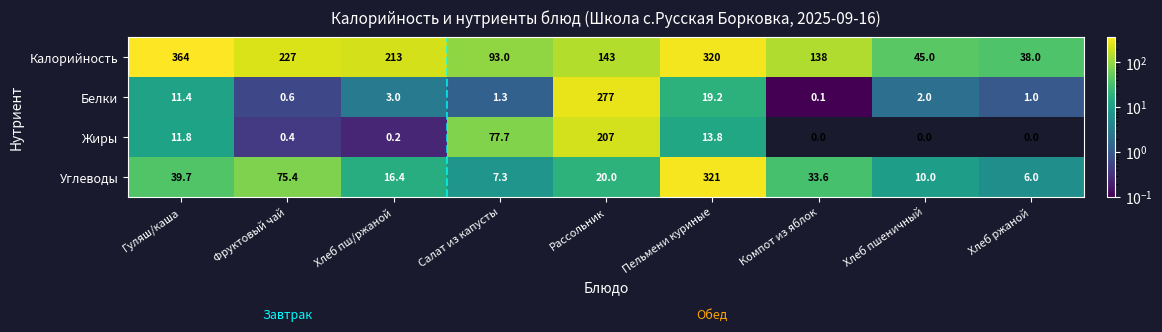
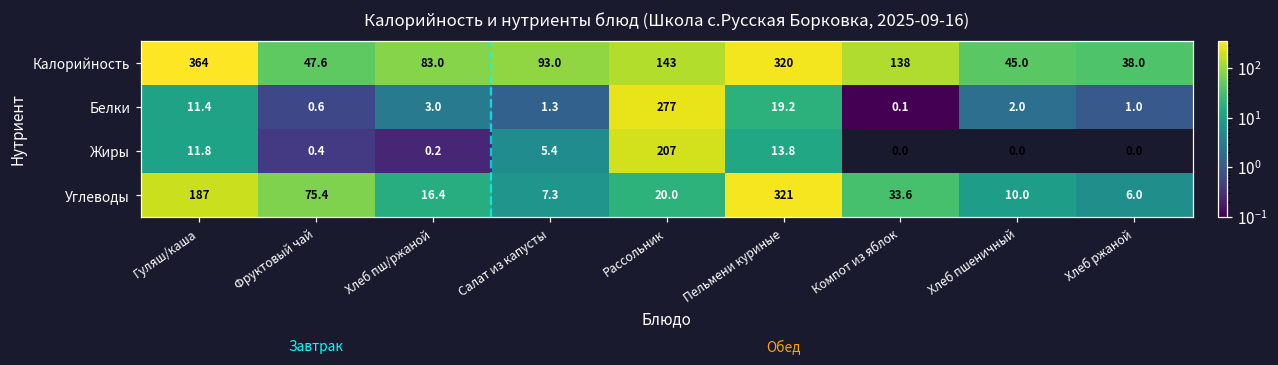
  {
    "Калорийность": {
      "Гуляш/каша": 364,
-     "Фруктовый чай": 227,
-     "Хлеб пш/ржаной": 213,
+     "Фруктовый чай": 47.6,
+     "Хлеб пш/ржаной": 83.0,
      "Салат из капусты": 93.0,
      "Рассольник": 143,
      "Пельмени куриные": 320,
      "Компот из яблок": 138,
      "Хлеб пшеничный": 45.0,
      "Хлеб ржаной": 38.0
    },
    "Белки": {
      "Гуляш/каша": 11.4,
      "Фруктовый чай": 0.6,
      "Хлеб пш/ржаной": 3.0,
      "Салат из капусты": 1.3,
      "Рассольник": 277,
      "Пельмени куриные": 19.2,
      "Компот из яблок": 0.1,
      "Хлеб пшеничный": 2.0,
      "Хлеб ржаной": 1.0
    },
    "Жиры": {
      "Гуляш/каша": 11.8,
      "Фруктовый чай": 0.4,
      "Хлеб пш/ржаной": 0.2,
-     "Салат из капусты": 77.7,
+     "Салат из капусты": 5.4,
      "Рассольник": 207,
      "Пельмени куриные": 13.8
    },
    "Углеводы": {
-     "Гуляш/каша": 39.7,
+     "Гуляш/каша": 187,
      "Фруктовый чай": 75.4,
      "Хлеб пш/ржаной": 16.4,
      "Салат из капусты": 7.3,
      "Рассольник": 20.0,
      "Пельмени куриные": 321,
      "Компот из яблок": 33.6,
      "Хлеб пшеничный": 10.0,
      "Хлеб ржаной": 6.0
    }
  }
